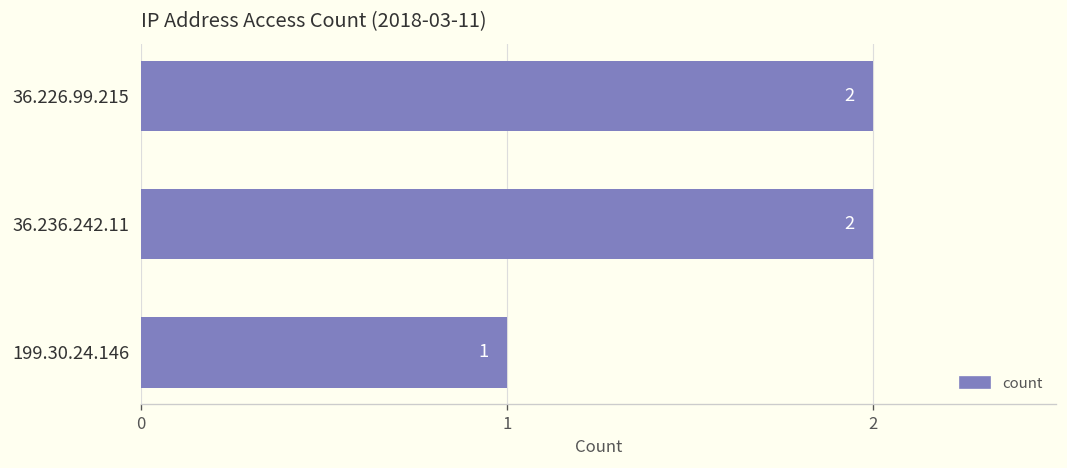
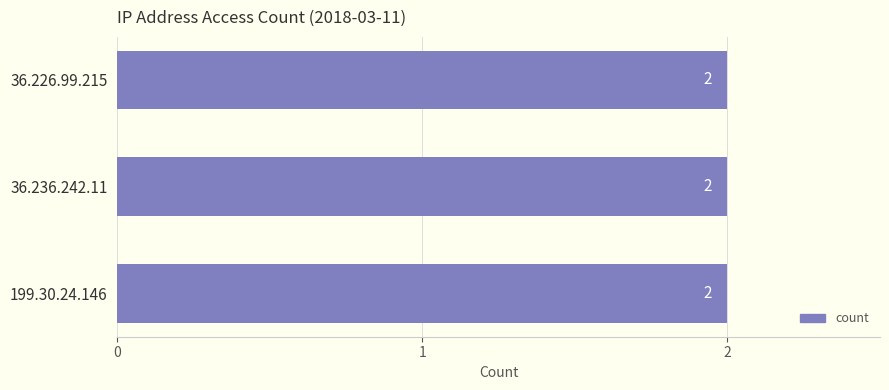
  {
    "36.226.99.215": 2,
    "36.236.242.11": 2,
-   "199.30.24.146": 1
+   "199.30.24.146": 2
  }
